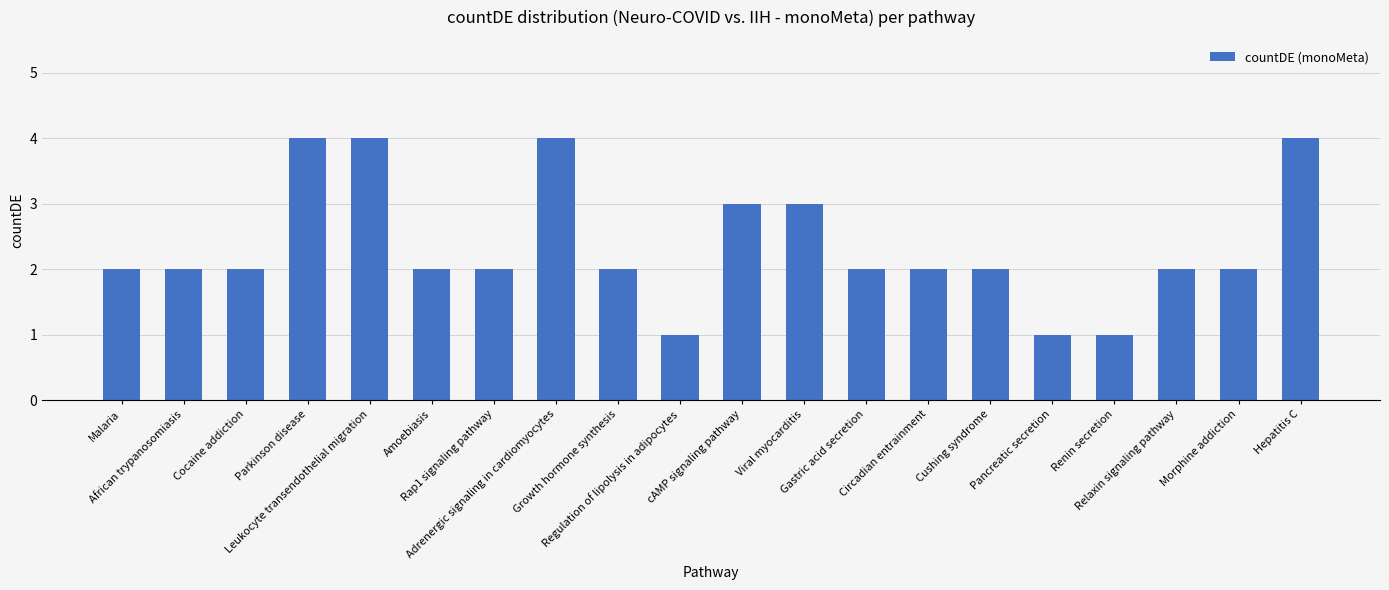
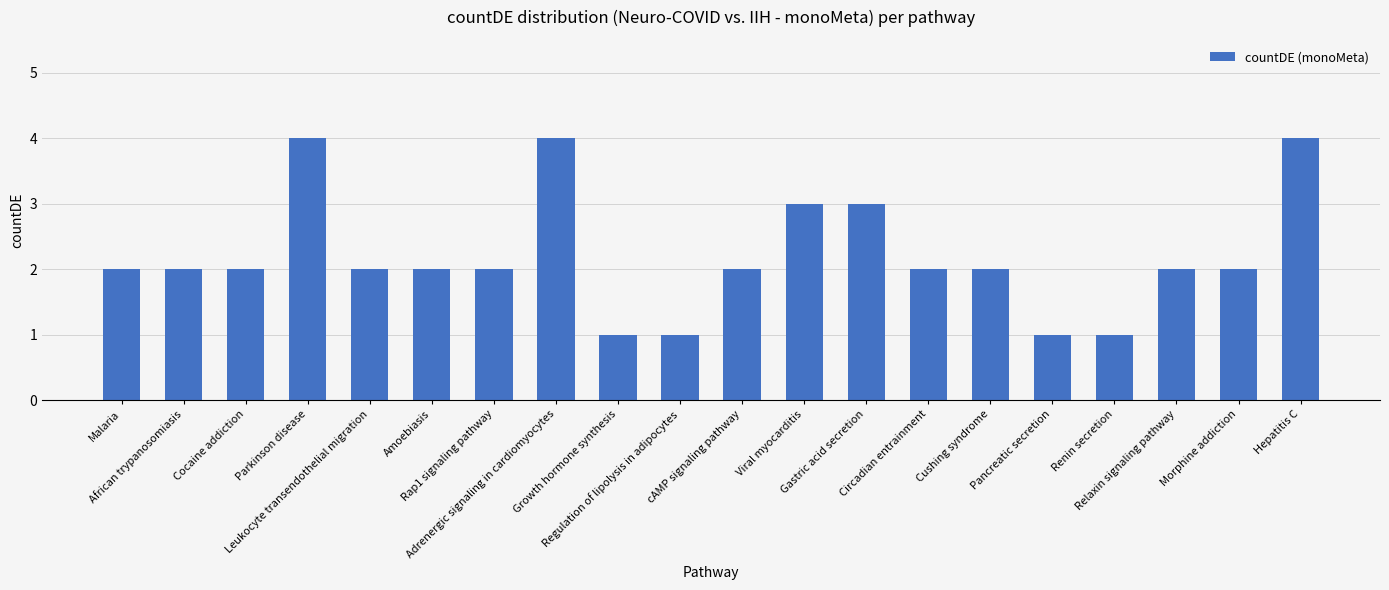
  {
    "Malaria": 2,
    "African trypanosomiasis": 2,
    "Cocaine addiction": 2,
    "Parkinson disease": 4,
-   "Leukocyte transendothelial migration": 4,
+   "Leukocyte transendothelial migration": 2,
    "Amoebiasis": 2,
    "Rap1 signaling pathway": 2,
    "Adrenergic signaling in cardiomyocytes": 4,
-   "Growth hormone synthesis": 2,
+   "Growth hormone synthesis": 1,
    "Regulation of lipolysis in adipocytes": 1,
-   "cAMP signaling pathway": 3,
+   "cAMP signaling pathway": 2,
    "Viral myocarditis": 3,
-   "Gastric acid secretion": 2,
+   "Gastric acid secretion": 3,
    "Circadian entrainment": 2,
    "Cushing syndrome": 2,
    "Pancreatic secretion": 1,
    "Renin secretion": 1,
    "Relaxin signaling pathway": 2,
    "Morphine addiction": 2,
    "Hepatitis C": 4
  }
